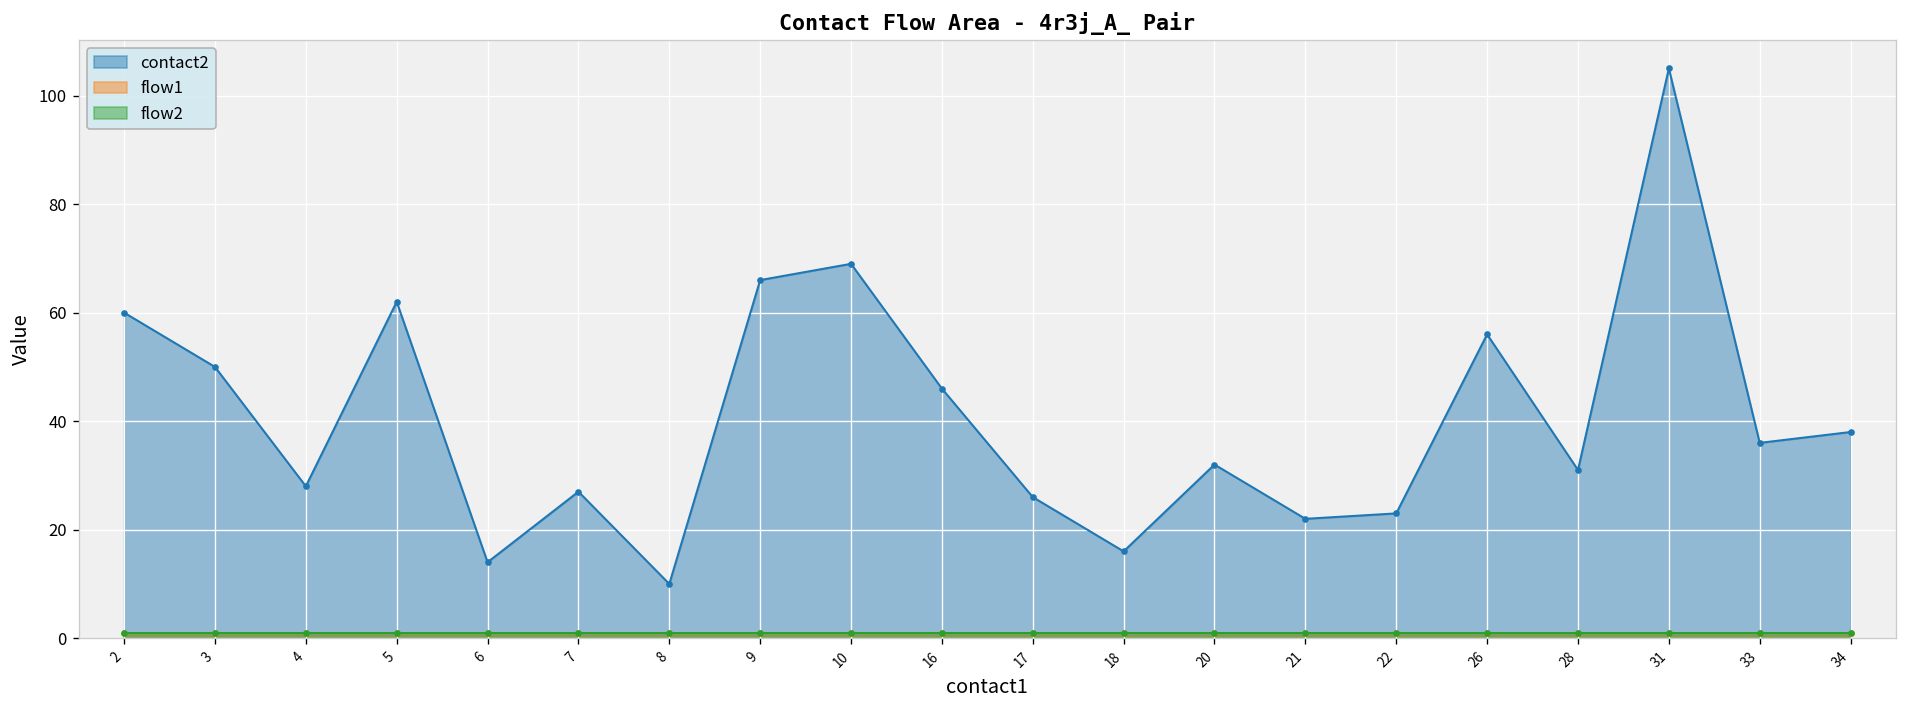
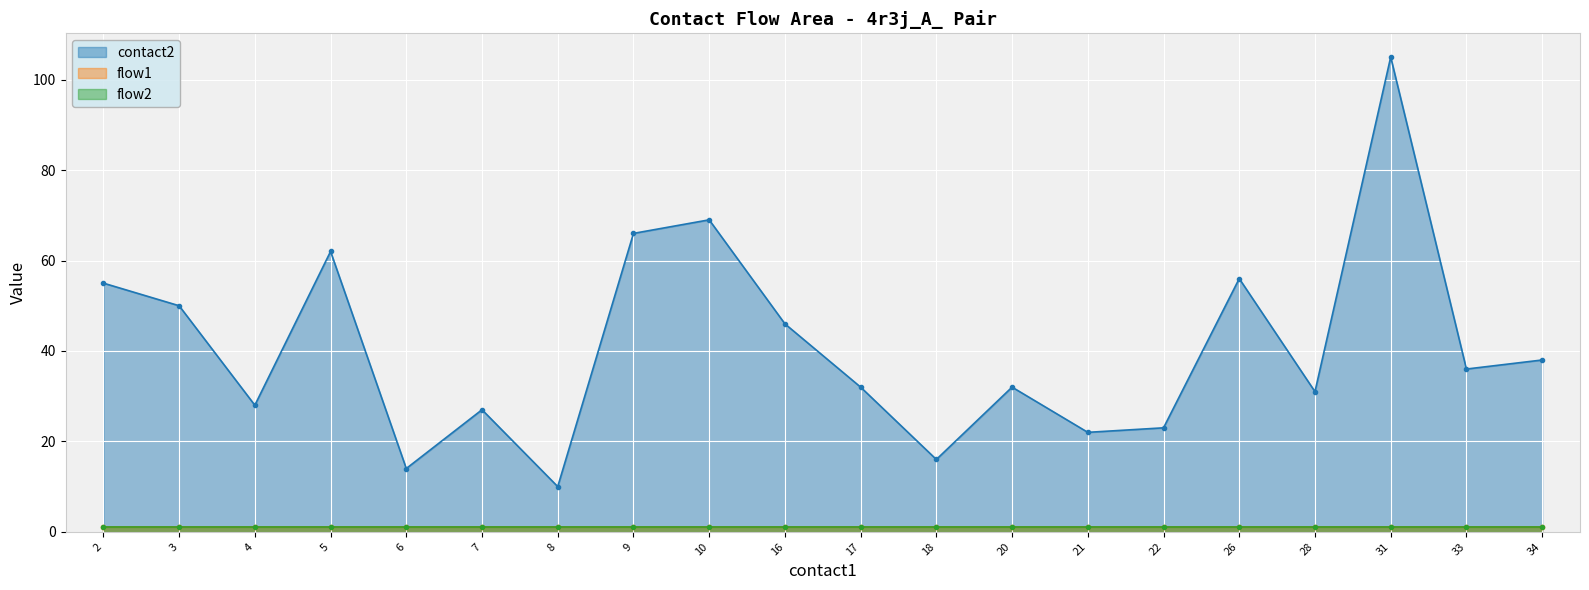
  {
    "contact2": {
-     "2": 60,
+     "2": 55,
      "3": 50,
      "4": 28,
      "5": 62,
      "6": 14,
      "7": 27,
      "8": 10,
      "9": 66,
      "10": 69,
      "16": 46,
-     "17": 26,
+     "17": 32,
      "18": 16,
      "20": 32,
      "21": 22,
      "22": 23,
      "26": 56,
      "28": 31,
      "31": 105,
      "33": 36,
      "34": 38
    },
    "flow2": {
      "2": 1,
      "3": 1,
      "4": 1,
      "5": 1,
      "6": 1,
      "7": 1,
      "8": 1,
      "9": 1,
      "10": 1,
      "16": 1,
      "17": 1,
      "18": 1,
      "20": 1,
      "21": 1,
      "22": 1,
      "26": 1,
      "28": 1,
      "31": 1,
      "33": 1,
      "34": 1
    }
  }
